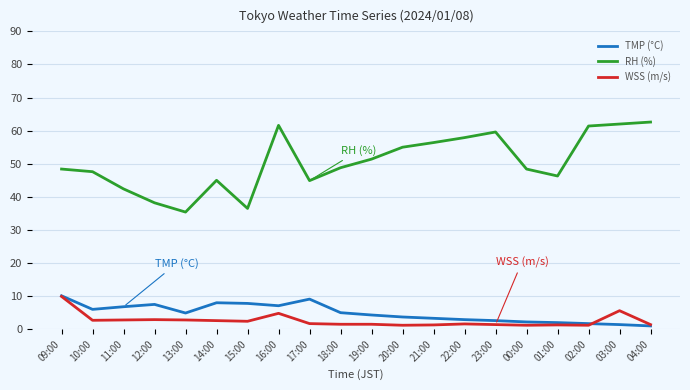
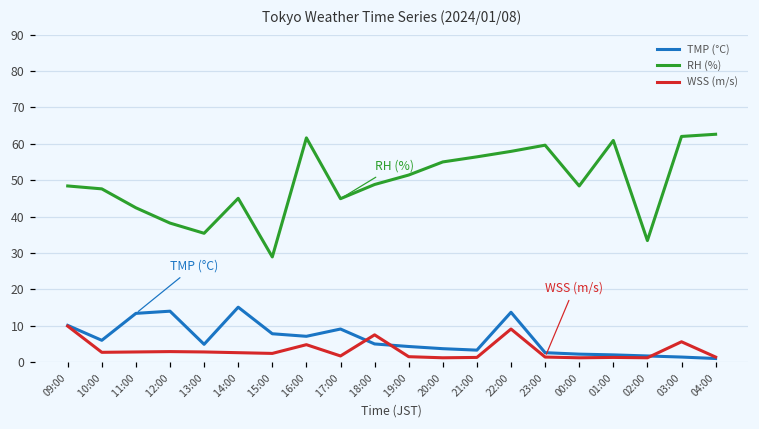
  {
    "TMP (°C)": {
      "10:00": 6,
-     "11:00": 7,
-     "12:00": 8,
+     "11:00": 13,
+     "12:00": 14,
      "13:00": 5,
-     "14:00": 8,
+     "14:00": 15,
      "15:00": 8,
      "16:00": 7,
      "17:00": 9,
      "18:00": 5,
      "19:00": 4,
      "20:00": 4,
      "21:00": 3,
-     "22:00": 3,
+     "22:00": 14,
      "23:00": 3,
      "00:00": 2,
      "03:00": 1
    },
    "RH (%)": {
      "09:00": 48,
      "10:00": 48,
      "11:00": 42,
      "12:00": 38,
      "13:00": 35,
      "14:00": 45,
-     "15:00": 37,
+     "15:00": 29,
      "16:00": 62,
      "17:00": 45,
      "18:00": 49,
      "19:00": 51,
      "20:00": 55,
      "21:00": 56,
      "22:00": 58,
      "23:00": 60,
      "00:00": 48,
-     "01:00": 46,
-     "02:00": 61,
+     "01:00": 61,
+     "02:00": 33,
      "03:00": 62,
      "04:00": 63
    },
    "WSS (m/s)": {
      "10:00": 3,
      "11:00": 3,
      "12:00": 3,
      "13:00": 3,
      "14:00": 3,
      "15:00": 2,
      "16:00": 5,
      "17:00": 2,
-     "18:00": 2,
+     "18:00": 8,
      "19:00": 2,
      "20:00": 1,
      "21:00": 1,
-     "22:00": 2,
+     "22:00": 9,
      "23:00": 1,
      "00:00": 1,
      "03:00": 6
    }
  }
